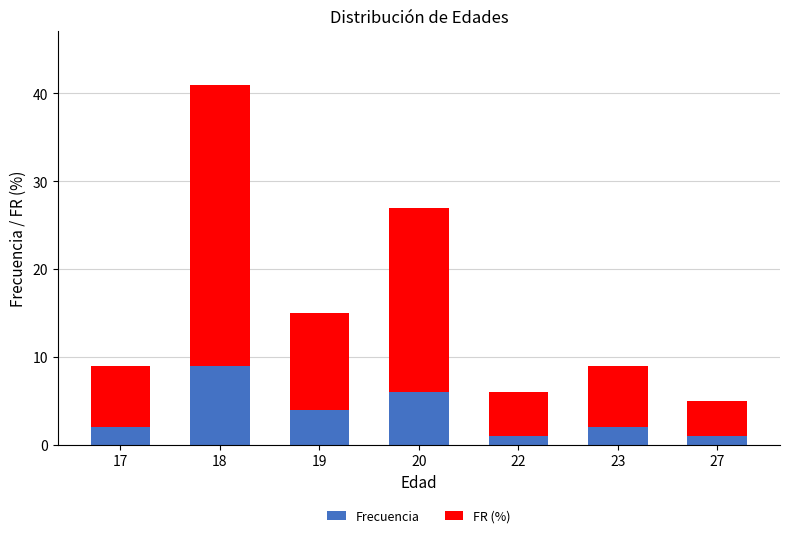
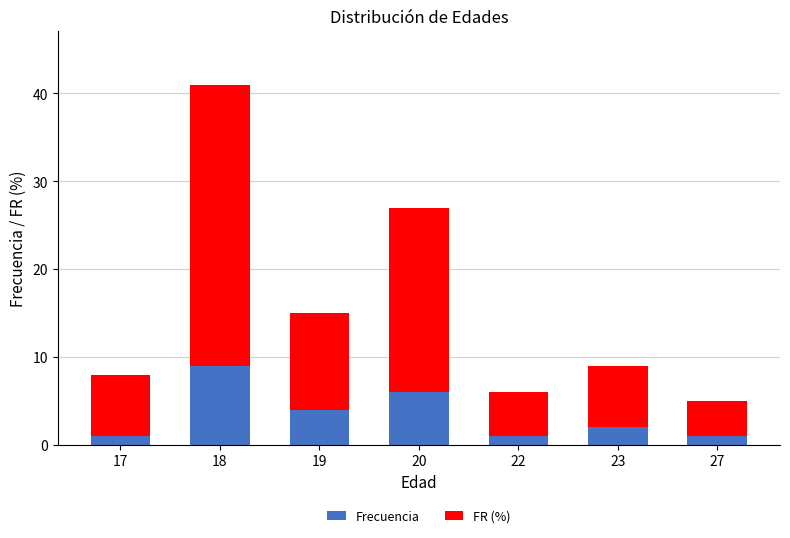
  {
    "Frecuencia": {
-     "17": 2,
+     "17": 1,
      "18": 9,
      "19": 4,
      "20": 6,
      "22": 1,
      "23": 2,
      "27": 1
    },
    "FR (%)": {
      "17": 7,
      "18": 32,
      "19": 11,
      "20": 21,
      "22": 5,
      "23": 7,
      "27": 4
    }
  }
